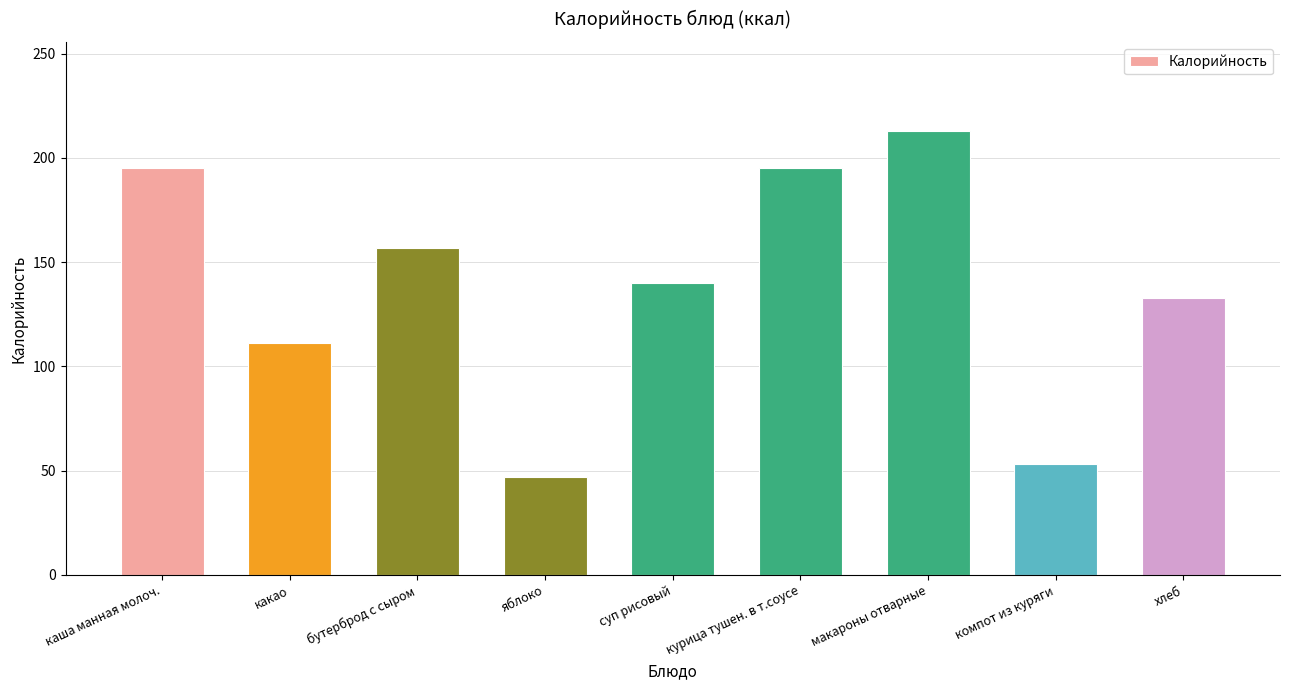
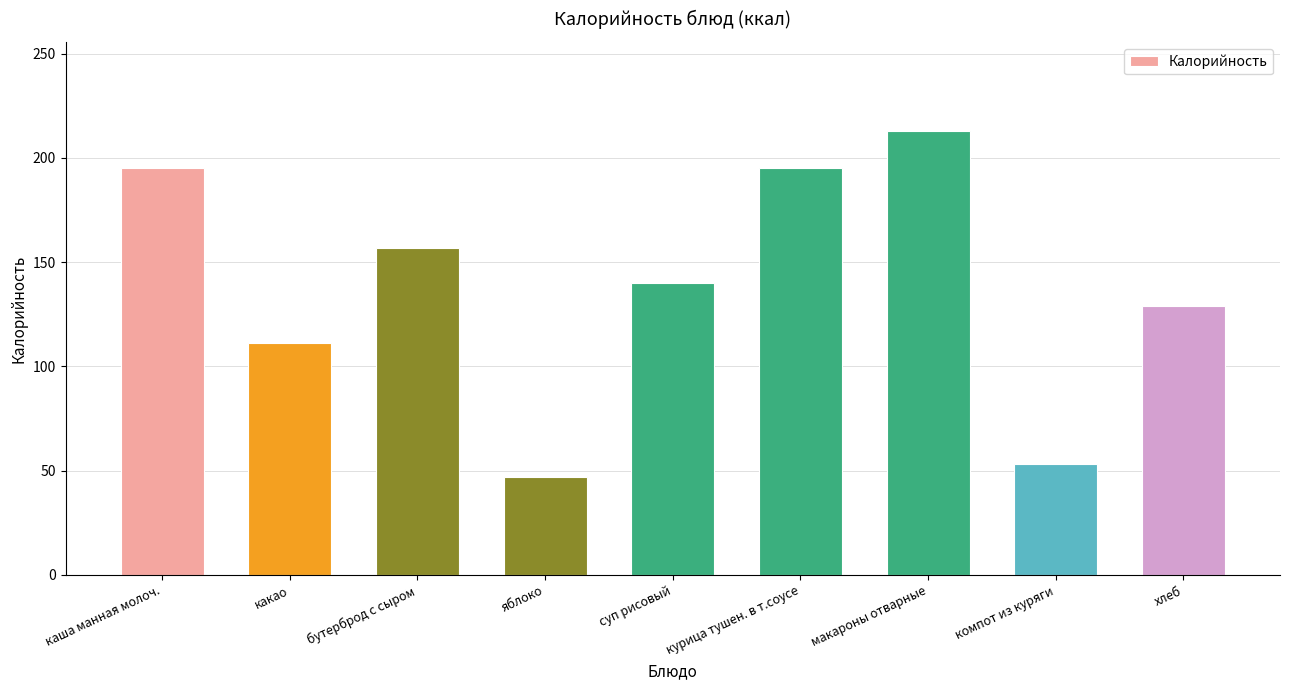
  {
    "каша манная молоч.": 195,
    "какао": 111,
    "бутерброд с сыром": 157,
    "яблоко": 47,
    "суп рисовый": 140,
    "курица тушен. в т.соусе": 195,
    "макароны отварные": 213,
    "компот из куряги": 53,
-   "хлеб": 133
+   "хлеб": 129
  }
